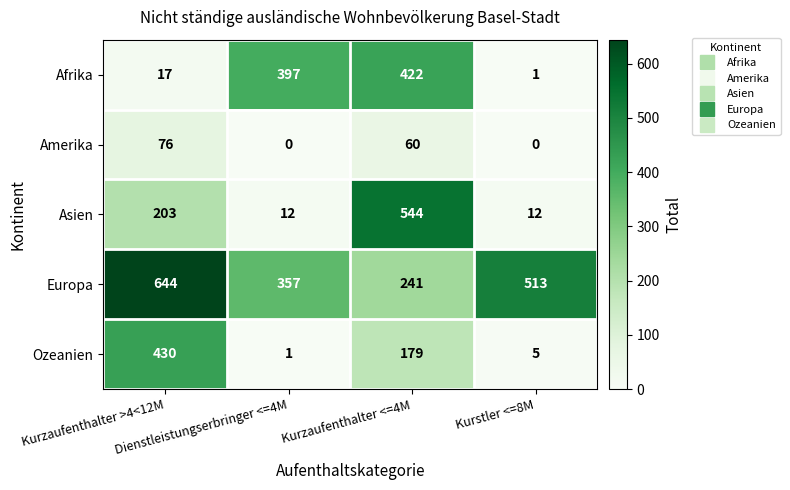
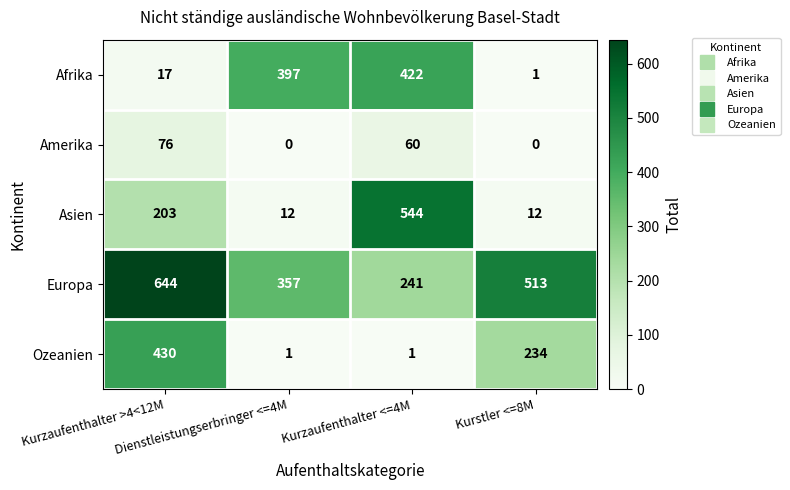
  {
    "Afrika": {
      "Kurzaufenthalter >4<12M": 17,
      "Dienstleistungserbringer <=4M": 397,
      "Kurzaufenthalter <=4M": 422,
      "Kurstler <=8M": 1
    },
    "Amerika": {
      "Kurzaufenthalter >4<12M": 76,
      "Dienstleistungserbringer <=4M": 0,
      "Kurzaufenthalter <=4M": 60,
      "Kurstler <=8M": 0
    },
    "Asien": {
      "Kurzaufenthalter >4<12M": 203,
      "Dienstleistungserbringer <=4M": 12,
      "Kurzaufenthalter <=4M": 544,
      "Kurstler <=8M": 12
    },
    "Europa": {
      "Kurzaufenthalter >4<12M": 644,
      "Dienstleistungserbringer <=4M": 357,
      "Kurzaufenthalter <=4M": 241,
      "Kurstler <=8M": 513
    },
    "Ozeanien": {
      "Kurzaufenthalter >4<12M": 430,
      "Dienstleistungserbringer <=4M": 1,
-     "Kurzaufenthalter <=4M": 179,
-     "Kurstler <=8M": 5
+     "Kurzaufenthalter <=4M": 1,
+     "Kurstler <=8M": 234
    }
  }
